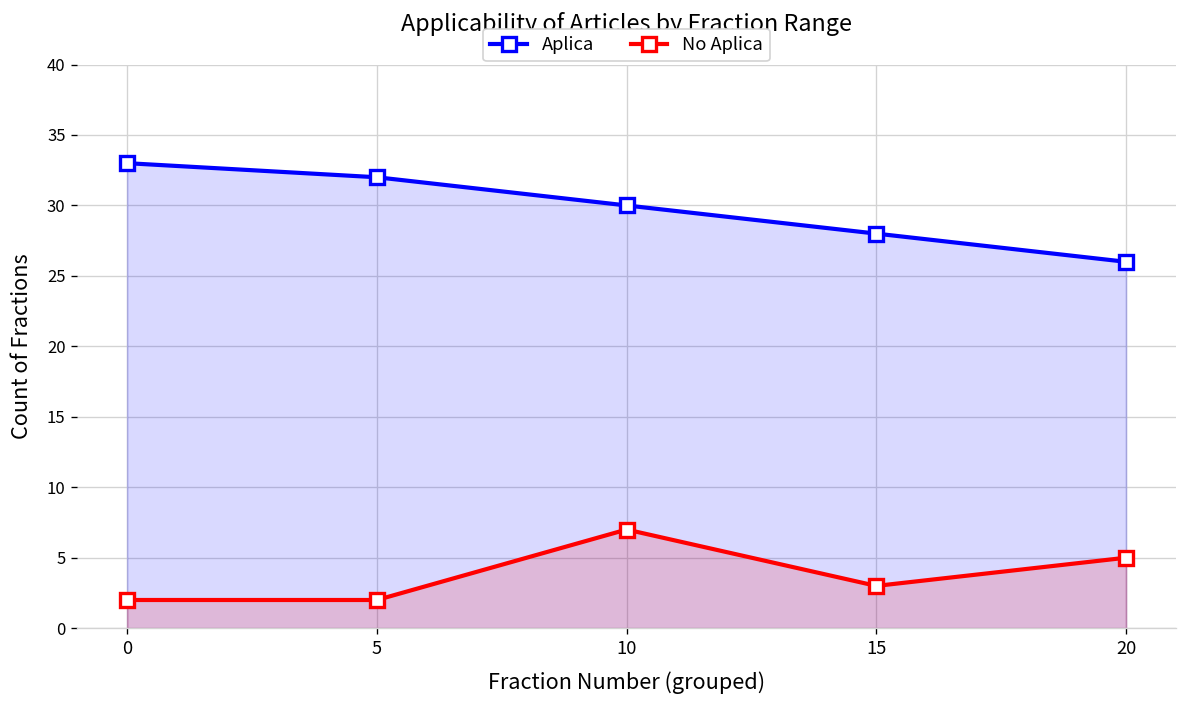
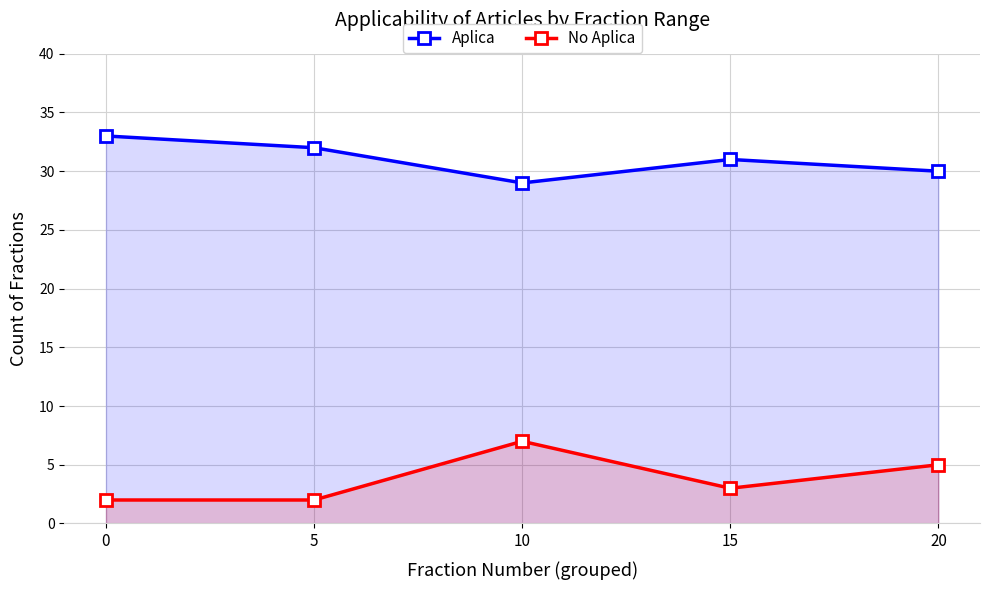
  {
    "Aplica": {
      "0": 33,
      "5": 32,
-     "10": 30,
-     "15": 28,
-     "20": 26
+     "10": 29,
+     "15": 31,
+     "20": 30
    },
    "No Aplica": {
      "0": 2,
      "5": 2,
      "10": 7,
      "15": 3,
      "20": 5
    }
  }
